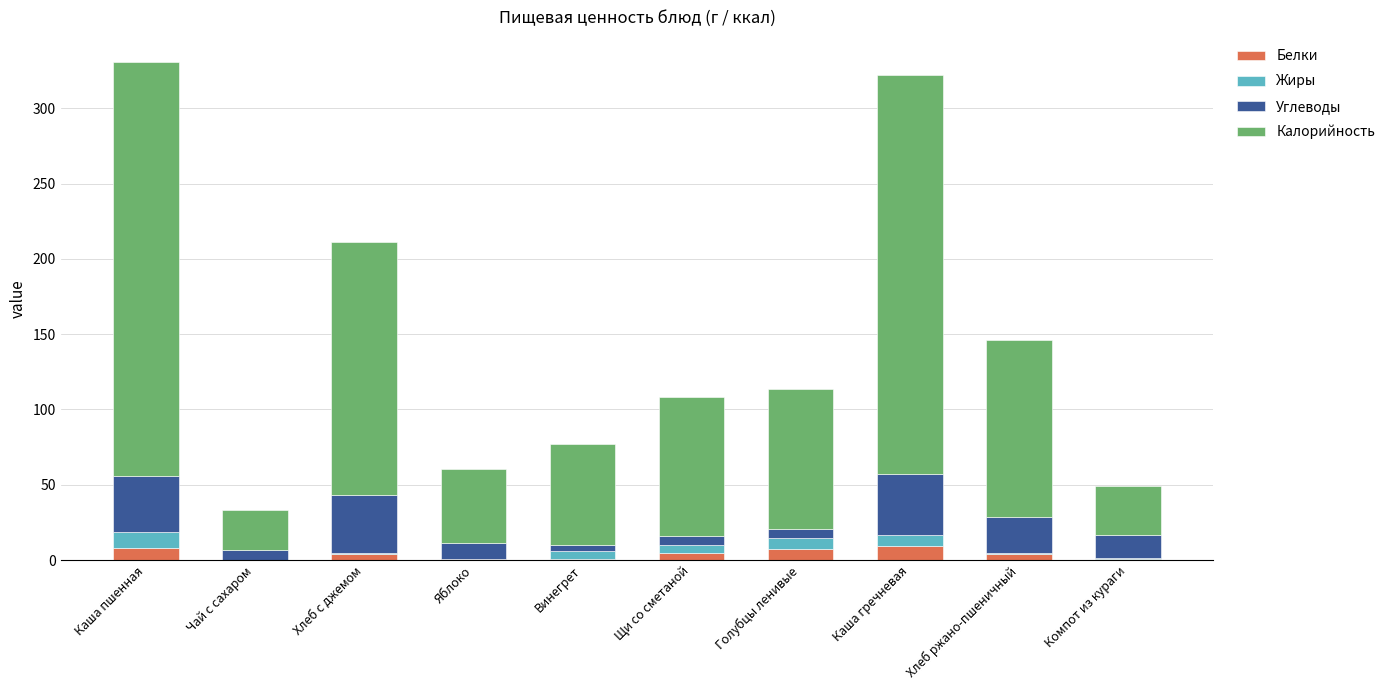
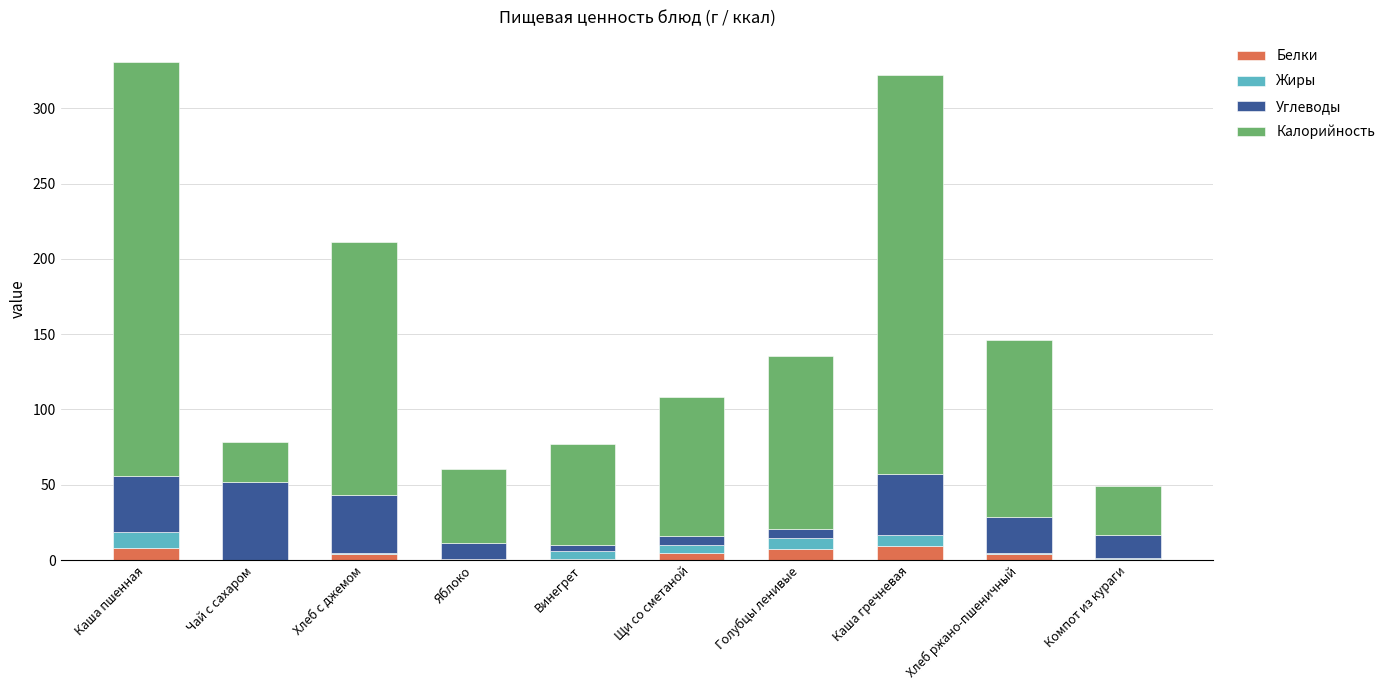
  {
    "Белки": {
      "Каша пшенная": 8,
      "Хлеб с джемом": 4,
      "Щи со сметаной": 5,
      "Голубцы ленивые": 8,
      "Каша гречневая": 9,
      "Хлеб ржано-пшеничный": 4
    },
    "Жиры": {
      "Каша пшенная": 10,
      "Чай с сахаром": 0,
      "Винегрет": 5,
      "Щи со сметаной": 6,
      "Голубцы ленивые": 7,
      "Каша гречневая": 7
    },
    "Углеводы": {
      "Каша пшенная": 38,
-     "Чай с сахаром": 6,
+     "Чай с сахаром": 51,
      "Хлеб с джемом": 38,
      "Яблоко": 11,
      "Винегрет": 4,
      "Щи со сметаной": 6,
      "Голубцы ленивые": 6,
      "Каша гречневая": 41,
      "Хлеб ржано-пшеничный": 24,
      "Компот из кураги": 16
    },
    "Калорийность": {
      "Каша пшенная": 275,
      "Чай с сахаром": 27,
      "Хлеб с джемом": 169,
      "Яблоко": 49,
      "Винегрет": 67,
      "Щи со сметаной": 92,
-     "Голубцы ленивые": 94,
+     "Голубцы ленивые": 116,
      "Каша гречневая": 265,
      "Хлеб ржано-пшеничный": 117,
      "Компот из кураги": 33
    }
  }
